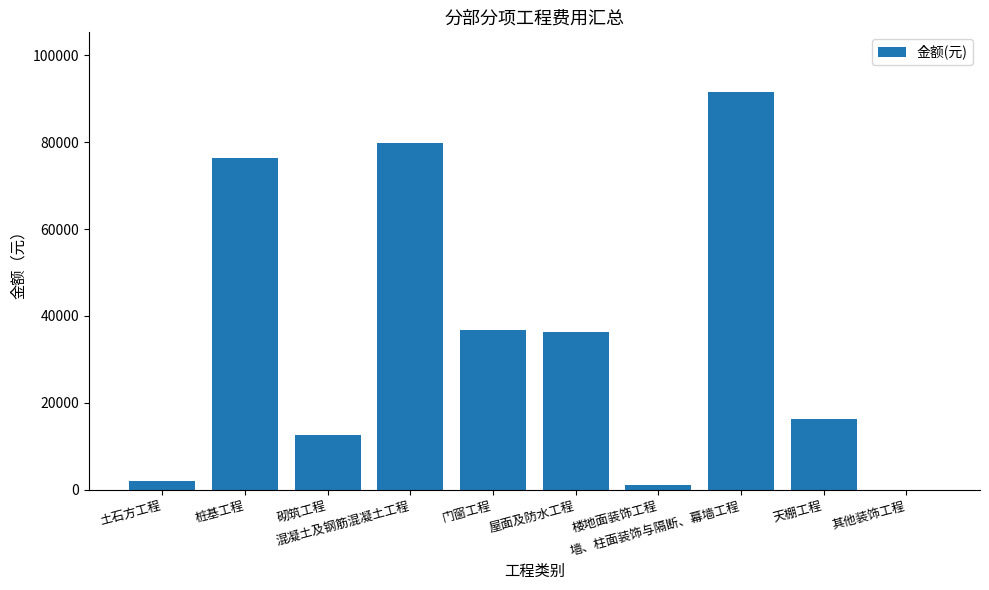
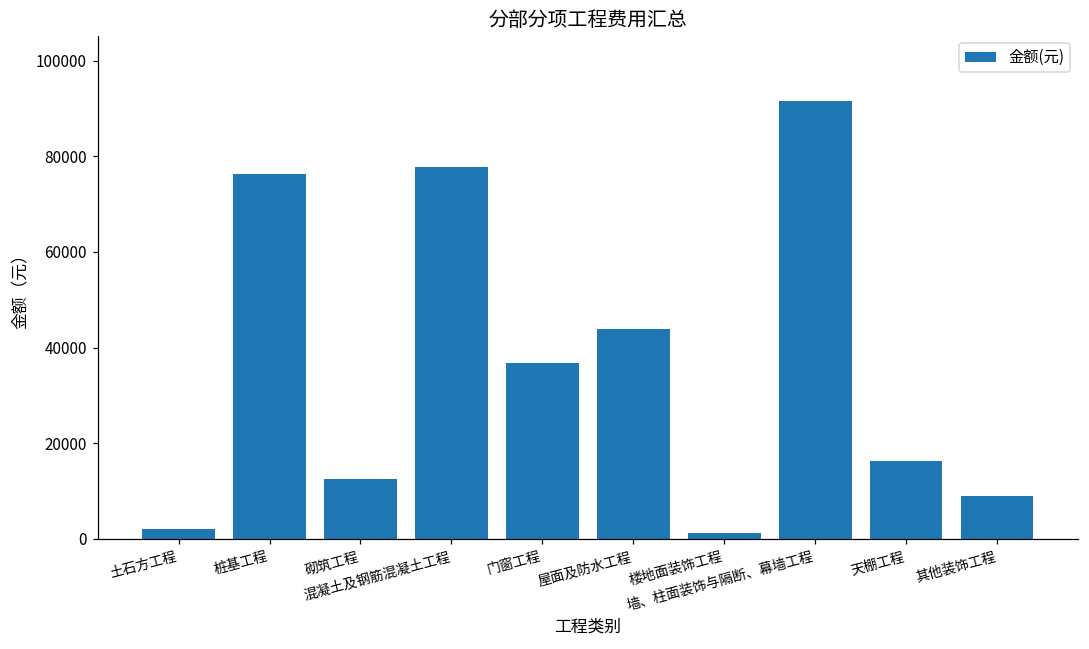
  {
    "土石方工程": 2000,
    "桩基工程": 76000,
    "砌筑工程": 13000,
-   "混凝土及钢筋混凝土工程": 80000,
+   "混凝土及钢筋混凝土工程": 78000,
    "门窗工程": 37000,
-   "屋面及防水工程": 36000,
+   "屋面及防水工程": 44000,
    "楼地面装饰工程": 1000,
    "墙、柱面装饰与隔断、幕墙工程": 92000,
    "天棚工程": 16000,
-   "其他装饰工程": 0
+   "其他装饰工程": 9000
  }
